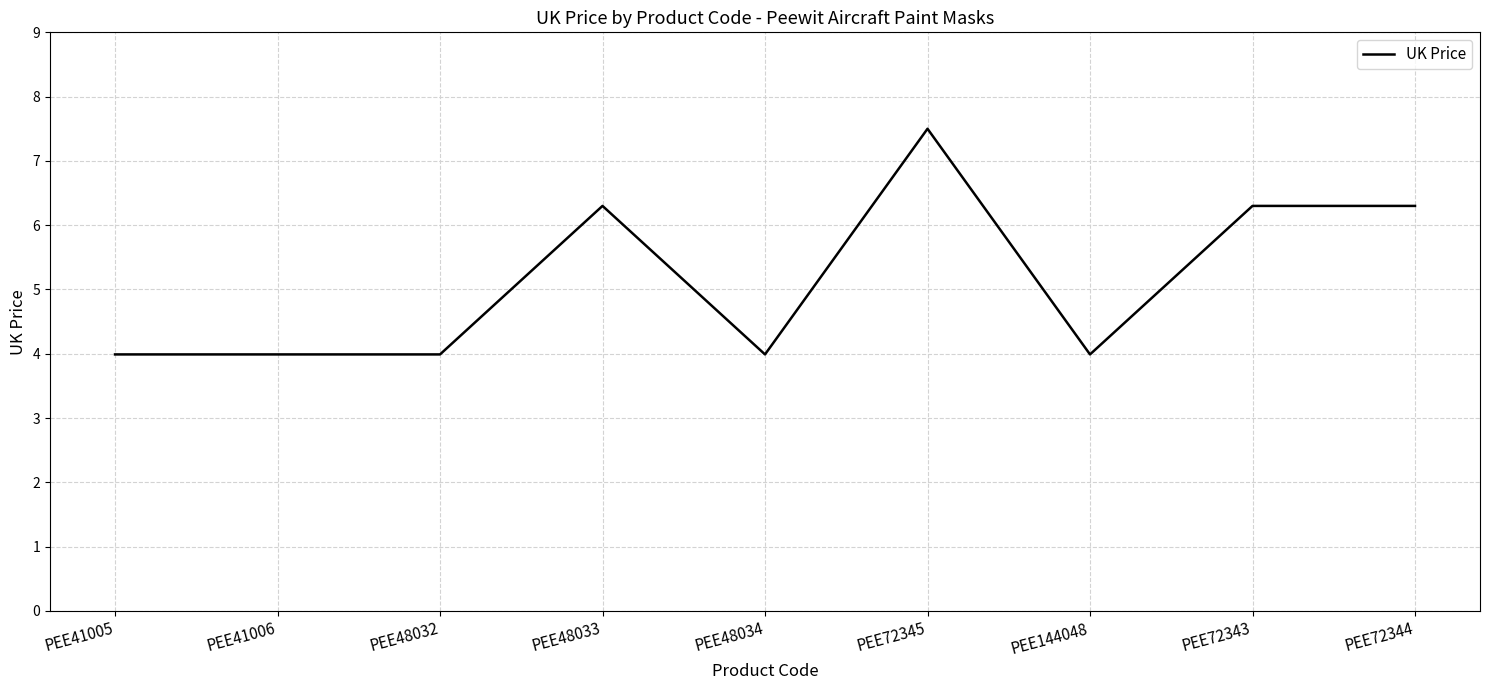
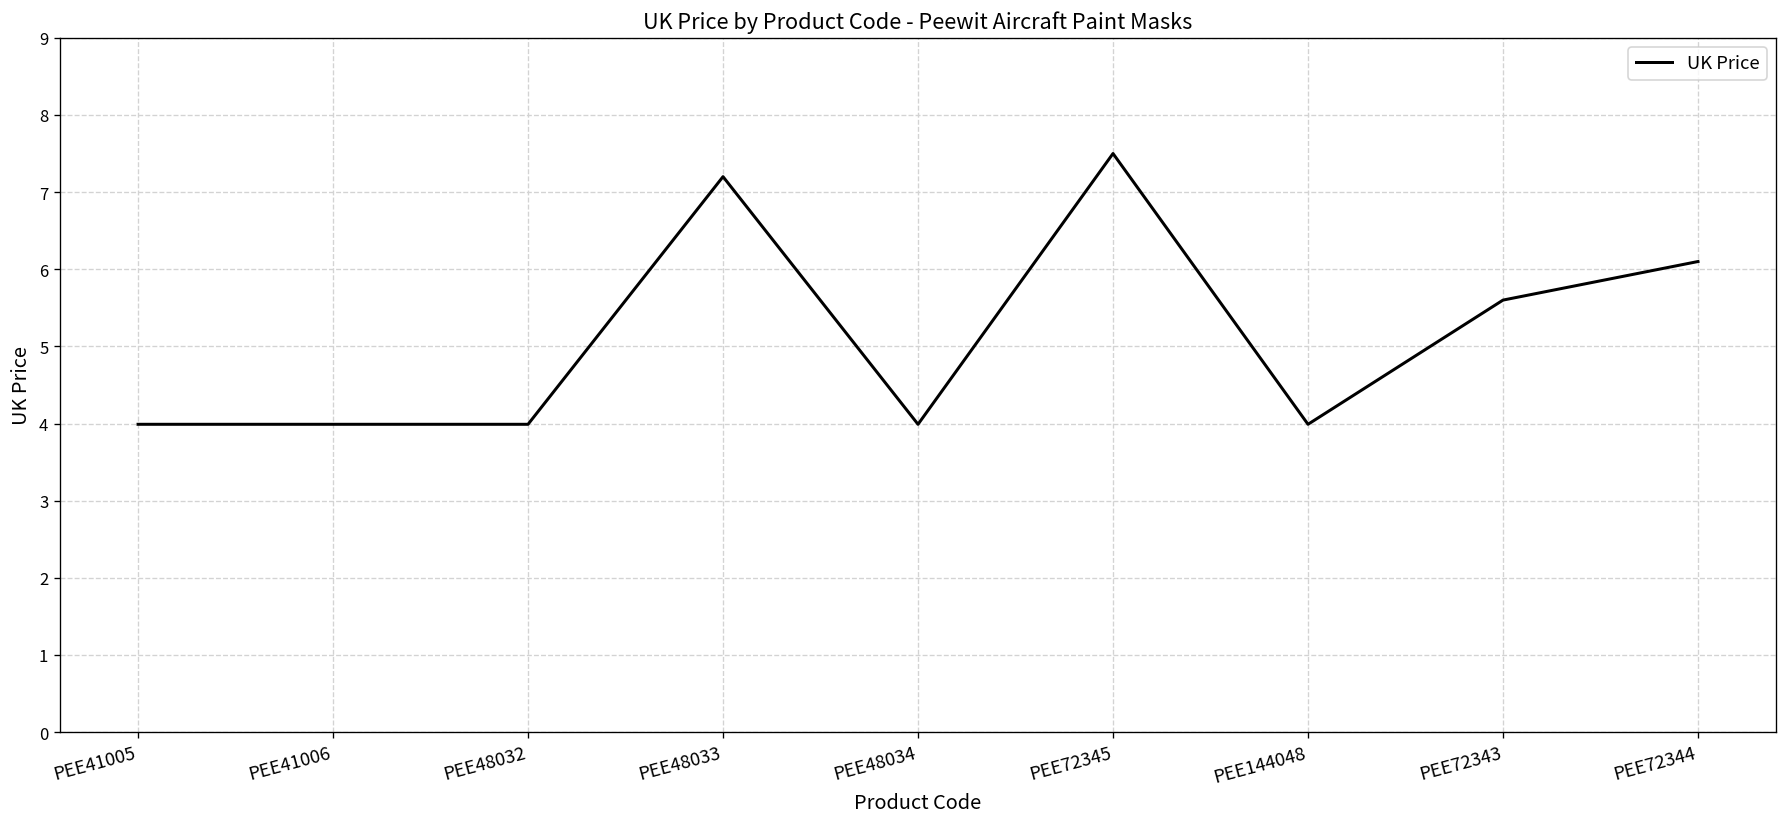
  {
    "PEE41005": 4.0,
    "PEE41006": 4.0,
    "PEE48032": 4.0,
-   "PEE48033": 6.3,
+   "PEE48033": 7.2,
    "PEE48034": 4.0,
    "PEE72345": 7.5,
    "PEE144048": 4.0,
-   "PEE72343": 6.3,
-   "PEE72344": 6.3
+   "PEE72343": 5.6,
+   "PEE72344": 6.1
  }
